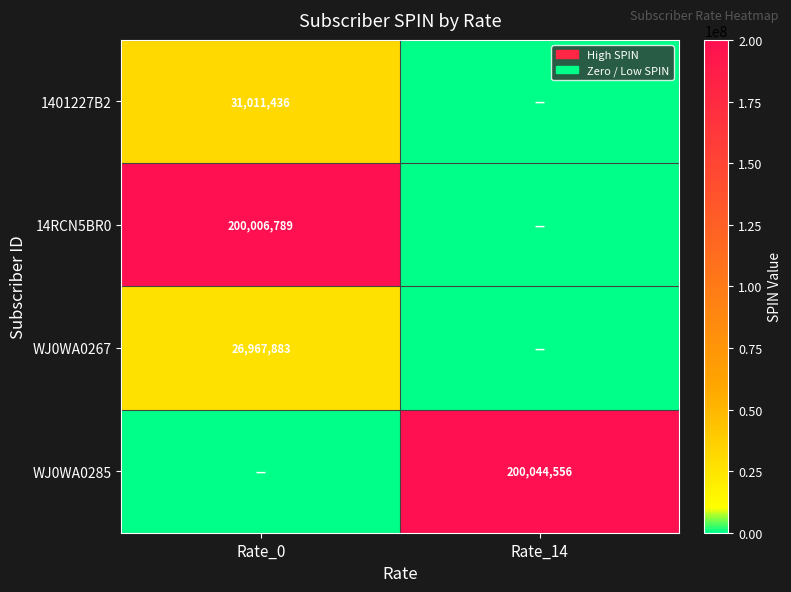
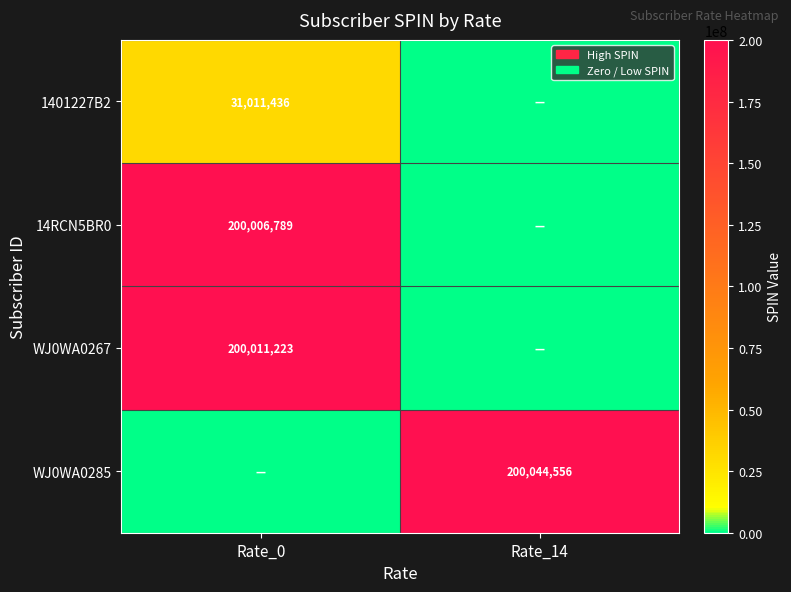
  {
    "1401227B2": {
      "Rate_0": "31,011,436"
    },
    "14RCN5BR0": {
      "Rate_0": "200,006,789"
    },
    "WJ0WA0267": {
-     "Rate_0": "26,967,883"
+     "Rate_0": "200,011,223"
    },
    "WJ0WA0285": {
      "Rate_14": "200,044,556"
    }
  }
